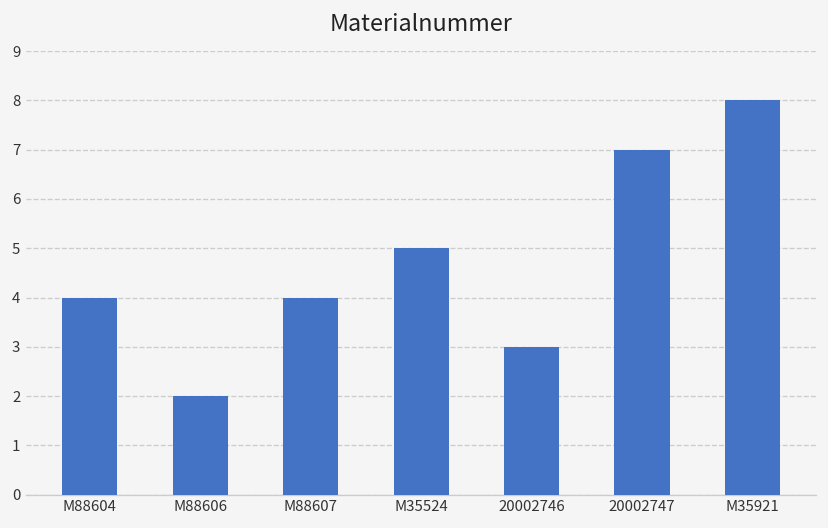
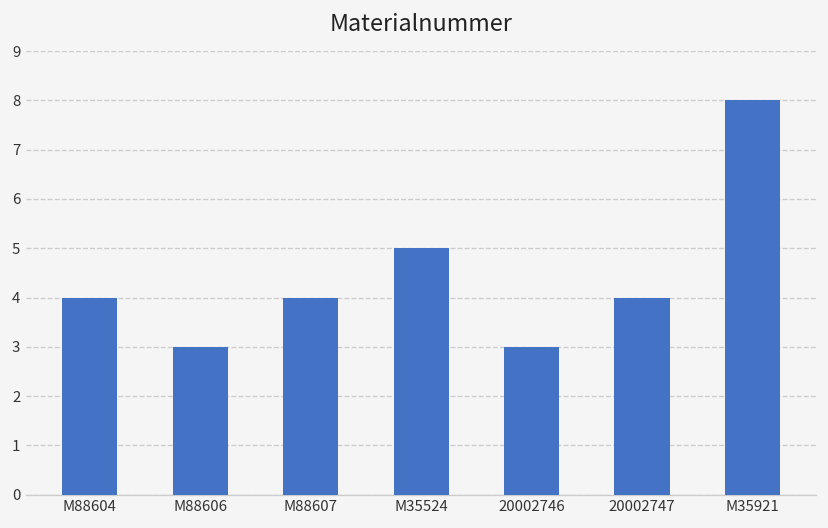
  {
    "M88604": 4,
-   "M88606": 2,
+   "M88606": 3,
    "M88607": 4,
    "M35524": 5,
    "20002746": 3,
-   "20002747": 7,
+   "20002747": 4,
    "M35921": 8
  }
